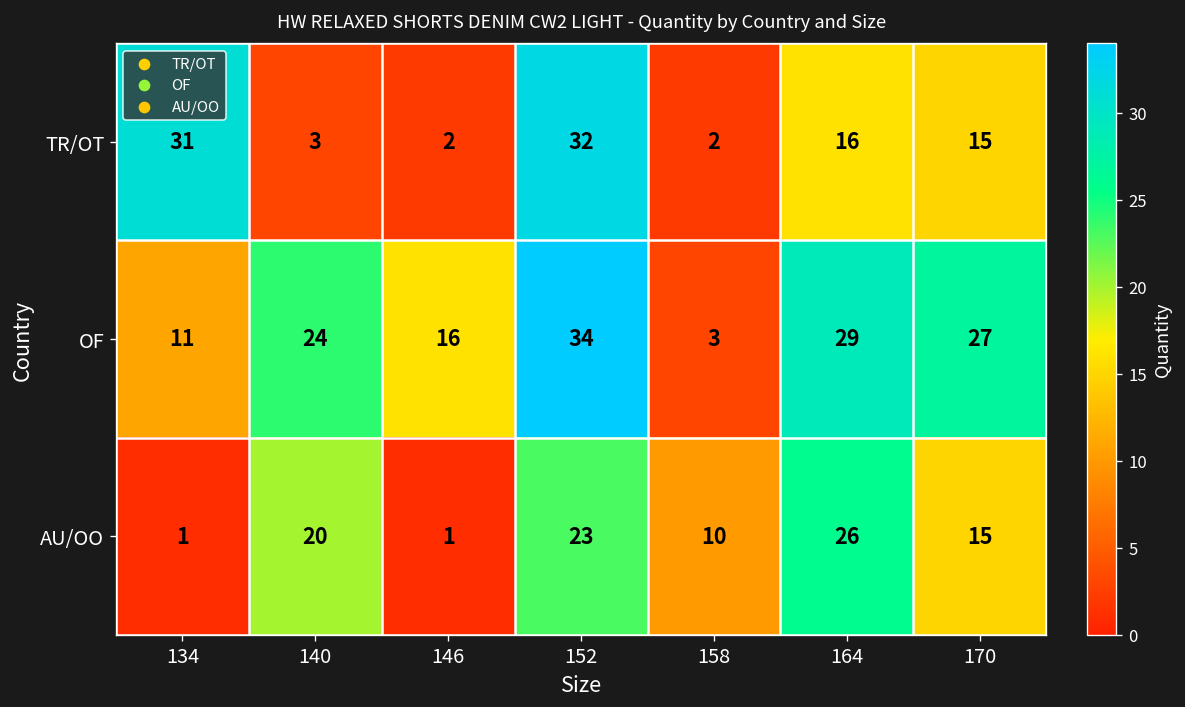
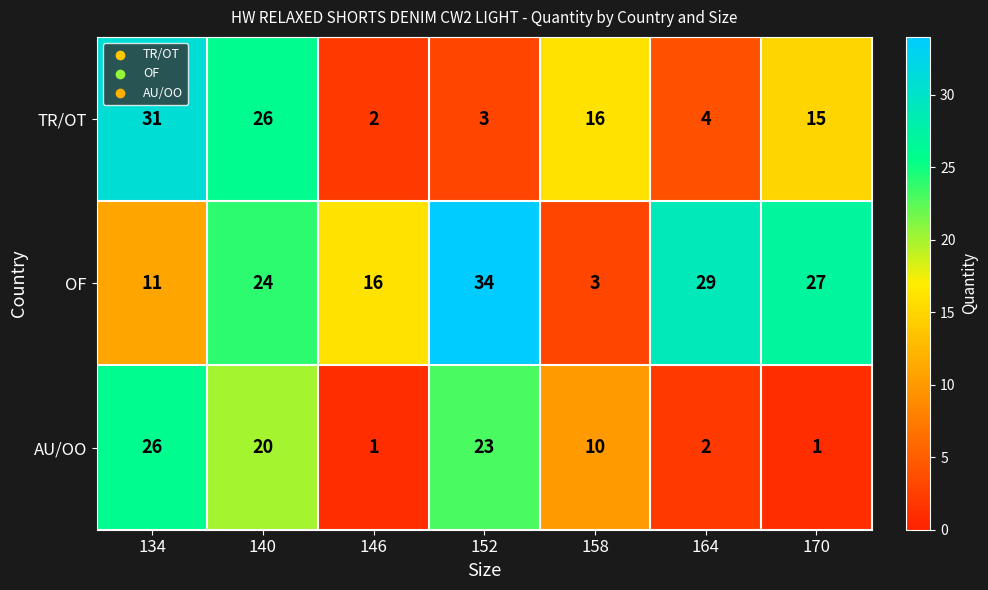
  {
    "TR/OT": {
      "134": 31,
-     "140": 3,
+     "140": 26,
      "146": 2,
-     "152": 32,
-     "158": 2,
-     "164": 16,
+     "152": 3,
+     "158": 16,
+     "164": 4,
      "170": 15
    },
    "OF": {
      "134": 11,
      "140": 24,
      "146": 16,
      "152": 34,
      "158": 3,
      "164": 29,
      "170": 27
    },
    "AU/OO": {
-     "134": 1,
+     "134": 26,
      "140": 20,
      "146": 1,
      "152": 23,
      "158": 10,
-     "164": 26,
-     "170": 15
+     "164": 2,
+     "170": 1
    }
  }
